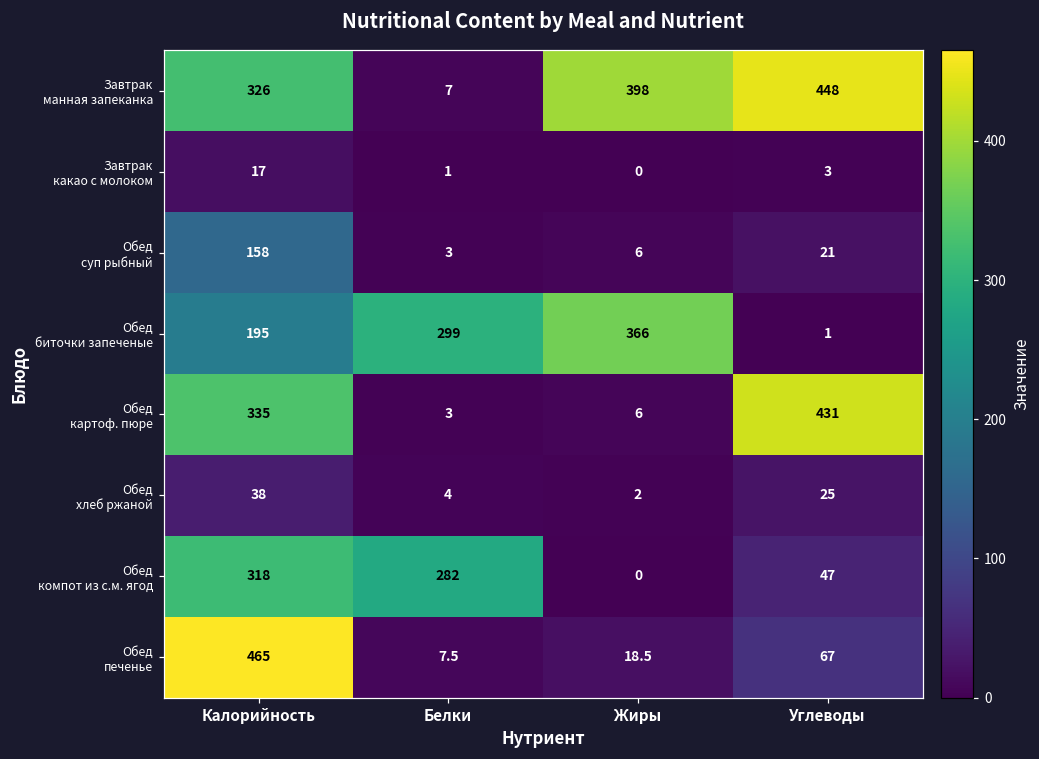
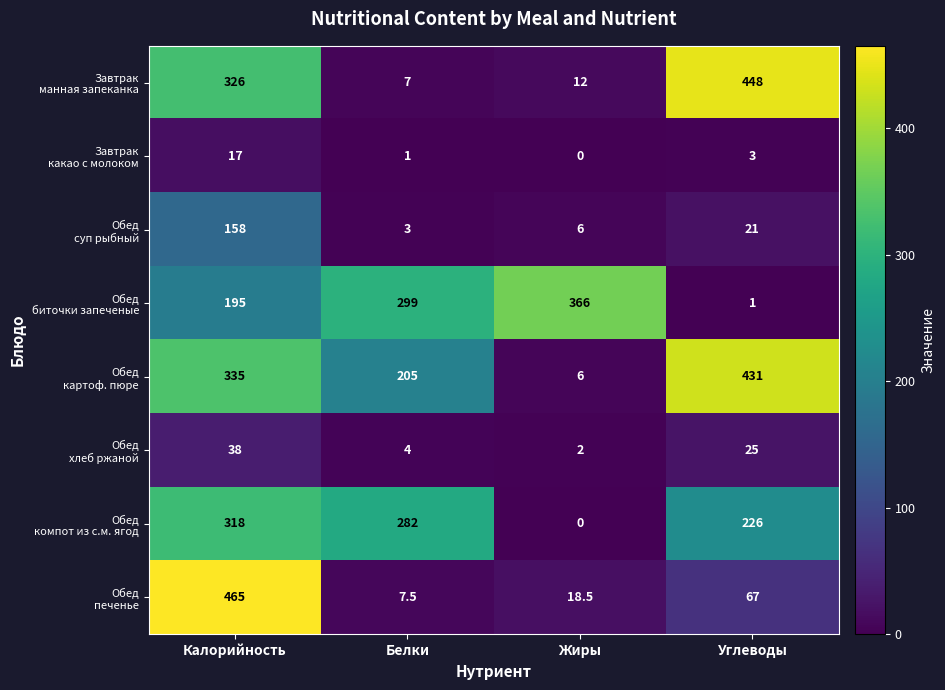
  {
    "Завтрак манная запеканка": {
      "Калорийность": 326,
      "Белки": 7,
-     "Жиры": 398,
+     "Жиры": 12,
      "Углеводы": 448
    },
    "Завтрак какао с молоком": {
      "Калорийность": 17,
      "Белки": 1,
      "Жиры": 0,
      "Углеводы": 3
    },
    "Обед суп рыбный": {
      "Калорийность": 158,
      "Белки": 3,
      "Жиры": 6,
      "Углеводы": 21
    },
    "Обед биточки запеченые": {
      "Калорийность": 195,
      "Белки": 299,
      "Жиры": 366,
      "Углеводы": 1
    },
    "Обед картоф. пюре": {
      "Калорийность": 335,
-     "Белки": 3,
+     "Белки": 205,
      "Жиры": 6,
      "Углеводы": 431
    },
    "Обед хлеб ржаной": {
      "Калорийность": 38,
      "Белки": 4,
      "Жиры": 2,
      "Углеводы": 25
    },
    "Обед компот из с.м. ягод": {
      "Калорийность": 318,
      "Белки": 282,
      "Жиры": 0,
-     "Углеводы": 47
+     "Углеводы": 226
    },
    "Обед печенье": {
      "Калорийность": 465,
      "Белки": 7.5,
      "Жиры": 18.5,
      "Углеводы": 67
    }
  }
